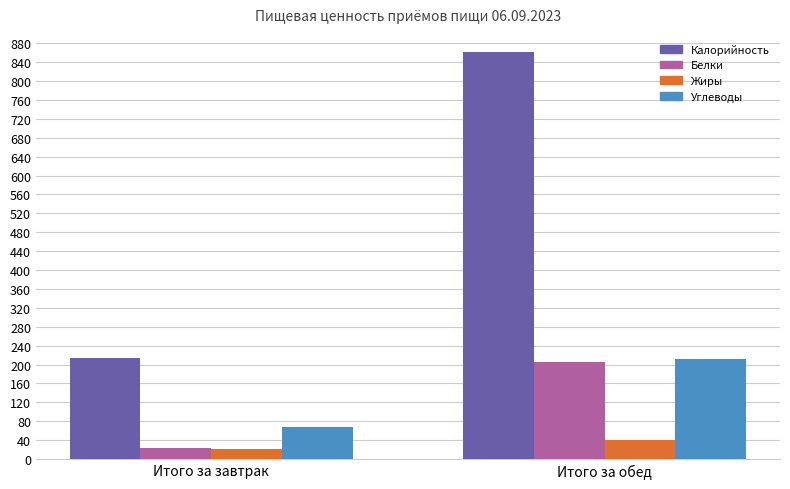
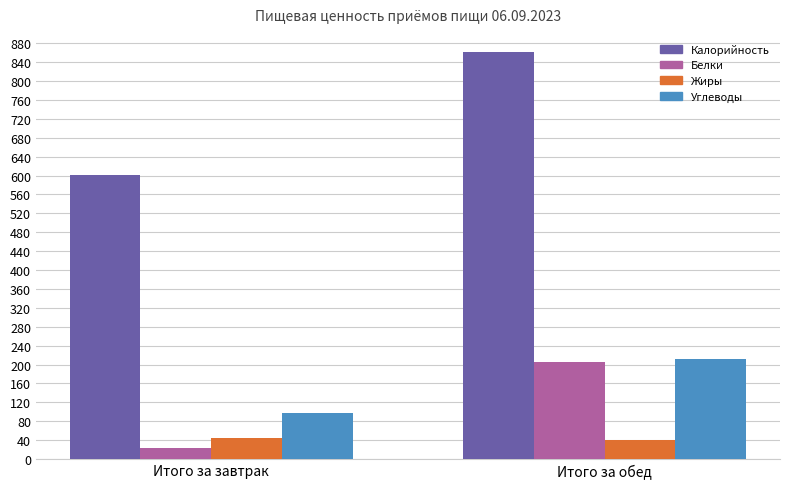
  {
    "Калорийность": {
-     "Итого за завтрак": 210,
+     "Итого за завтрак": 600,
      "Итого за обед": 860
    },
    "Белки": {
      "Итого за завтрак": 20,
      "Итого за обед": 200
    },
    "Жиры": {
-     "Итого за завтрак": 20,
+     "Итого за завтрак": 40,
      "Итого за обед": 40
    },
    "Углеводы": {
-     "Итого за завтрак": 70,
+     "Итого за завтрак": 100,
      "Итого за обед": 210
    }
  }
